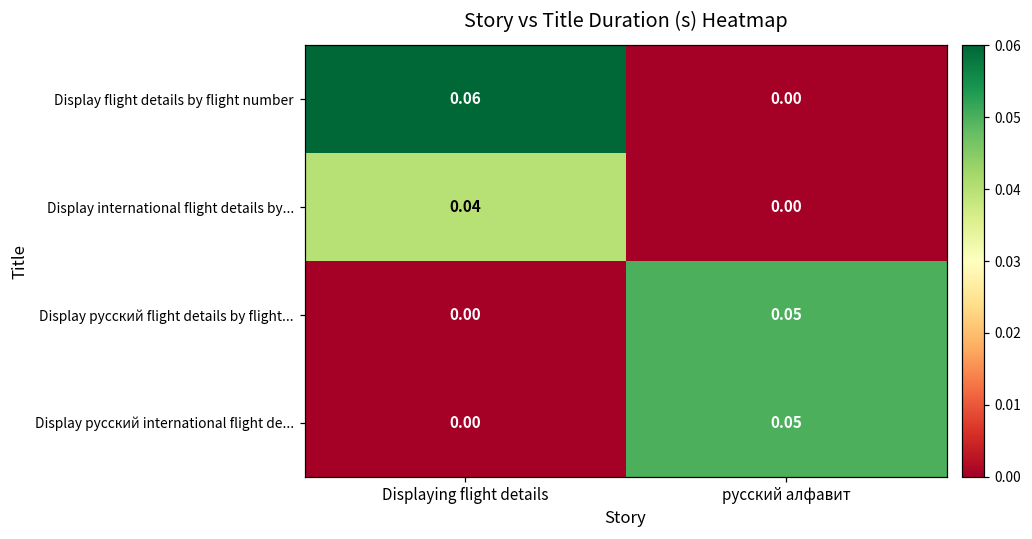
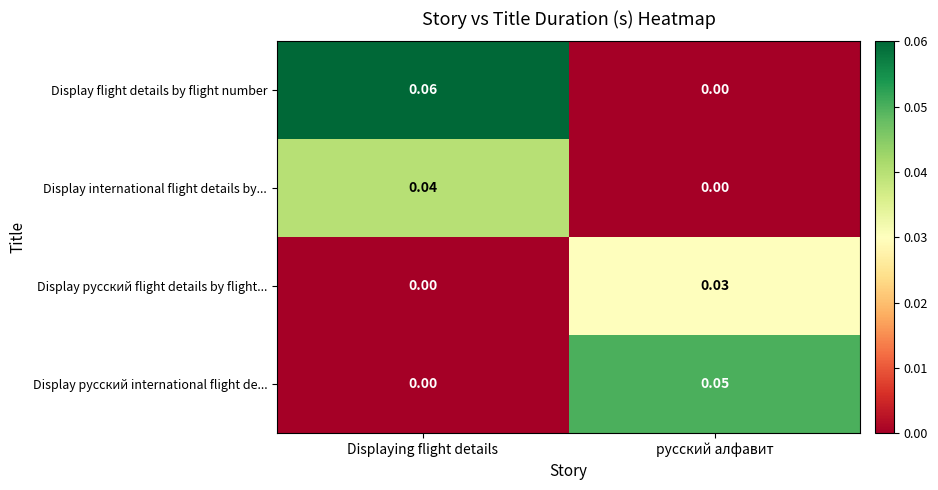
  {
    "Display flight details by flight number": {
      "Displaying flight details": 0.06,
      "русский алфавит": 0.00
    },
    "Display international flight details by...": {
      "Displaying flight details": 0.04,
      "русский алфавит": 0.00
    },
    "Display русский flight details by flight...": {
      "Displaying flight details": 0.00,
-     "русский алфавит": 0.05
+     "русский алфавит": 0.03
    },
    "Display русский international flight de...": {
      "Displaying flight details": 0.00,
      "русский алфавит": 0.05
    }
  }
